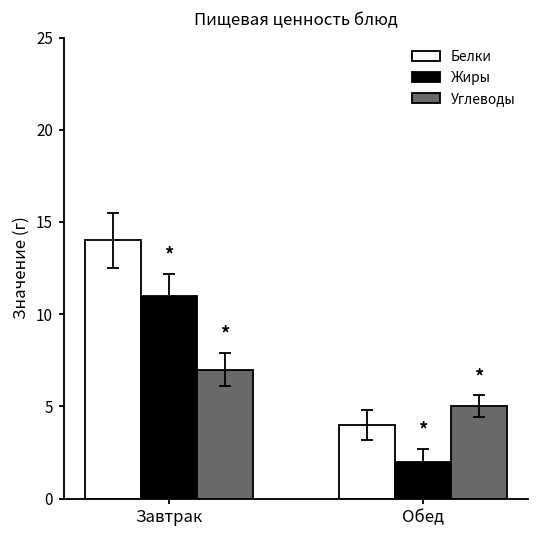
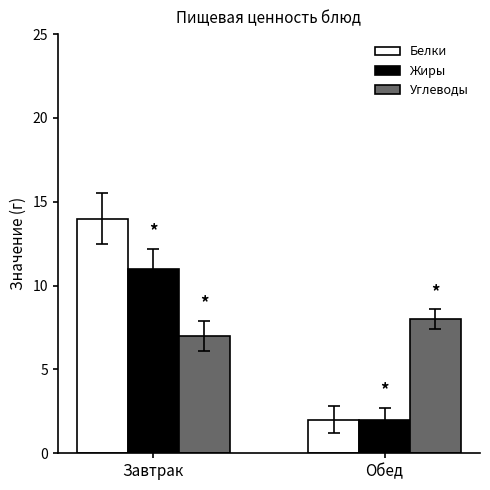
  {
    "Белки": {
      "Завтрак": 14,
-     "Обед": 4
+     "Обед": 2
    },
    "Жиры": {
      "Завтрак": 11,
      "Обед": 2
    },
    "Углеводы": {
      "Завтрак": 7,
-     "Обед": 5
+     "Обед": 8
    }
  }
